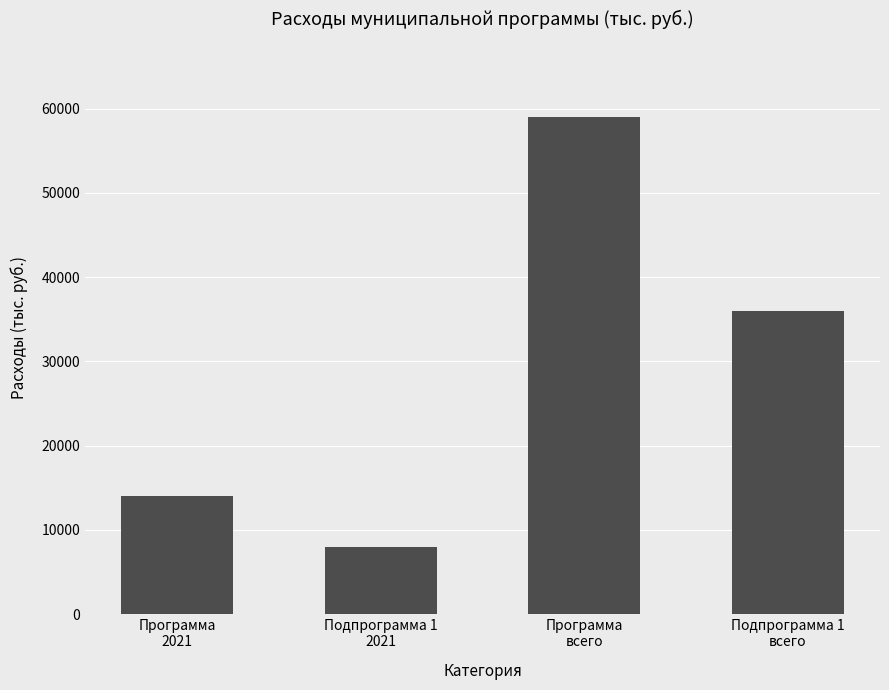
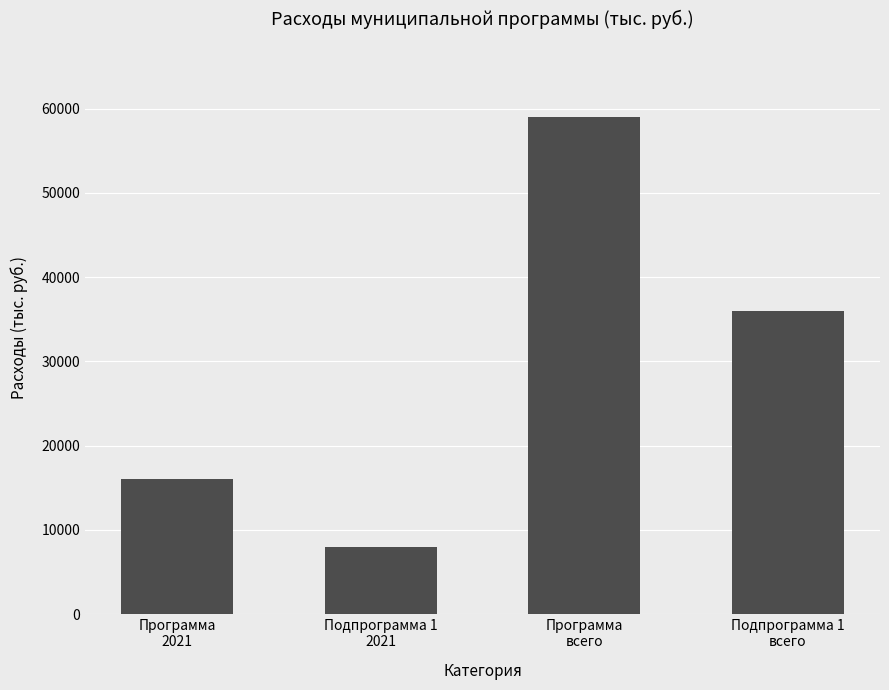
  {
-   "Программа 2021": 14000,
+   "Программа 2021": 16000,
    "Подпрограмма 1 2021": 8000,
    "Программа всего": 59000,
    "Подпрограмма 1 всего": 36000
  }
